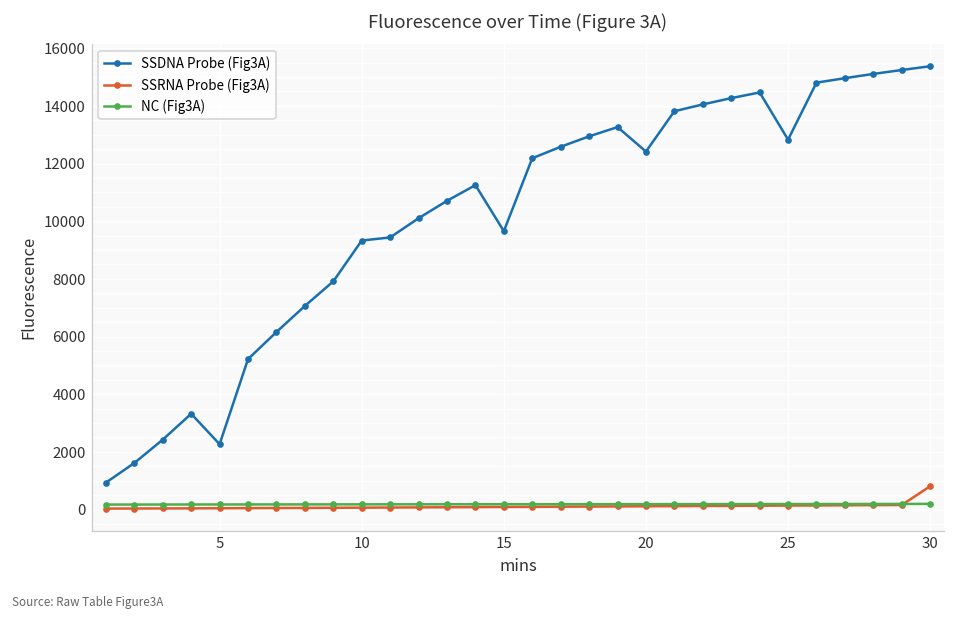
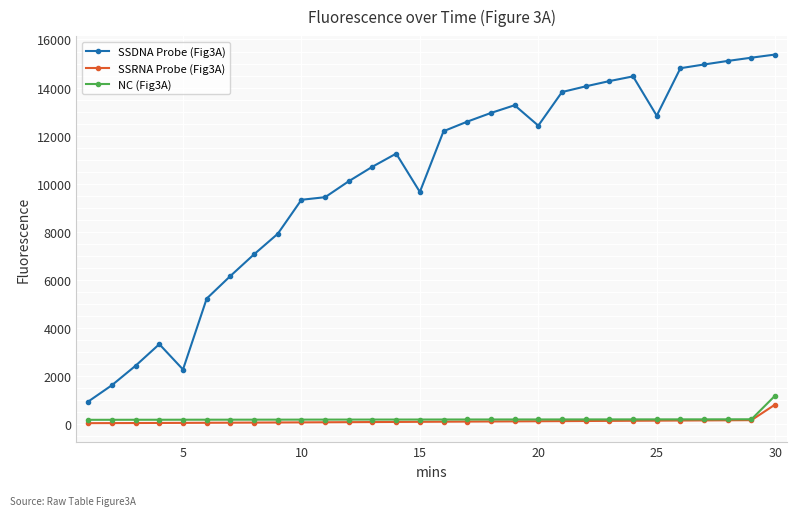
  {
    "SSDNA Probe (Fig3A)": {
      "5": 2300,
      "10": 9300,
      "15": 9700,
      "20": 12400,
      "25": 12800,
      "30": 15400
    },
    "SSRNA Probe (Fig3A)": {
      "5": 0,
      "10": 100,
      "30": 800
    },
    "NC (Fig3A)": {
      "5": 200,
      "10": 200,
-     "30": 200
+     "30": 1200
    }
  }
